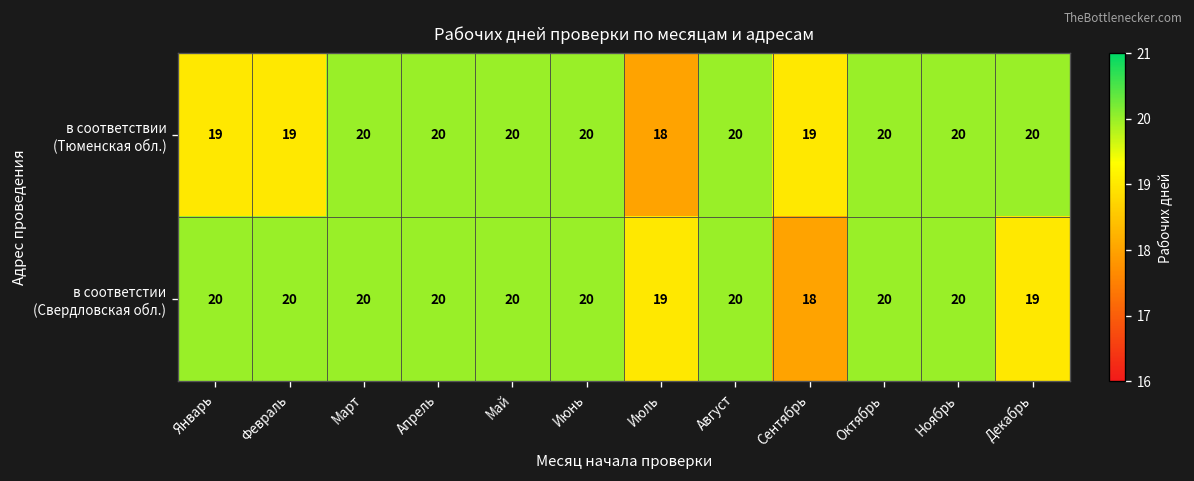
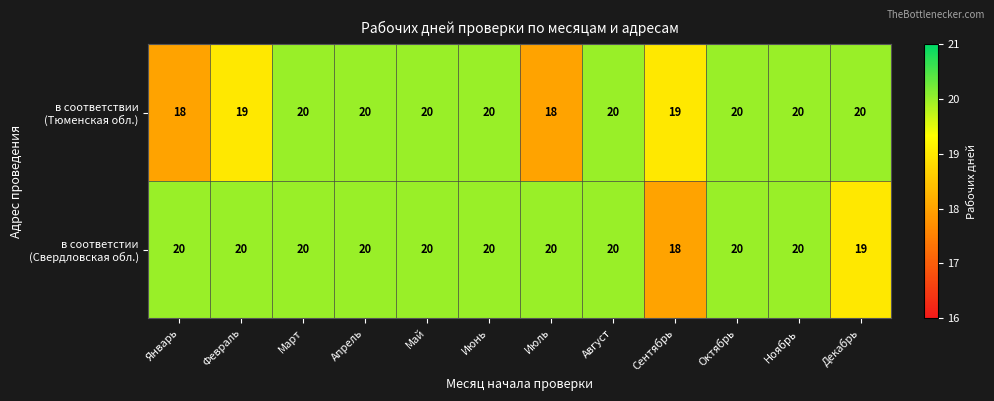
  {
    "в соответствии (Тюменская обл.)": {
-     "Январь": 19,
+     "Январь": 18,
      "Февраль": 19,
      "Март": 20,
      "Апрель": 20,
      "Май": 20,
      "Июнь": 20,
      "Июль": 18,
      "Август": 20,
      "Сентябрь": 19,
      "Октябрь": 20,
      "Ноябрь": 20,
      "Декабрь": 20
    },
    "в соответстии (Свердловская обл.)": {
      "Январь": 20,
      "Февраль": 20,
      "Март": 20,
      "Апрель": 20,
      "Май": 20,
      "Июнь": 20,
-     "Июль": 19,
+     "Июль": 20,
      "Август": 20,
      "Сентябрь": 18,
      "Октябрь": 20,
      "Ноябрь": 20,
      "Декабрь": 19
    }
  }
